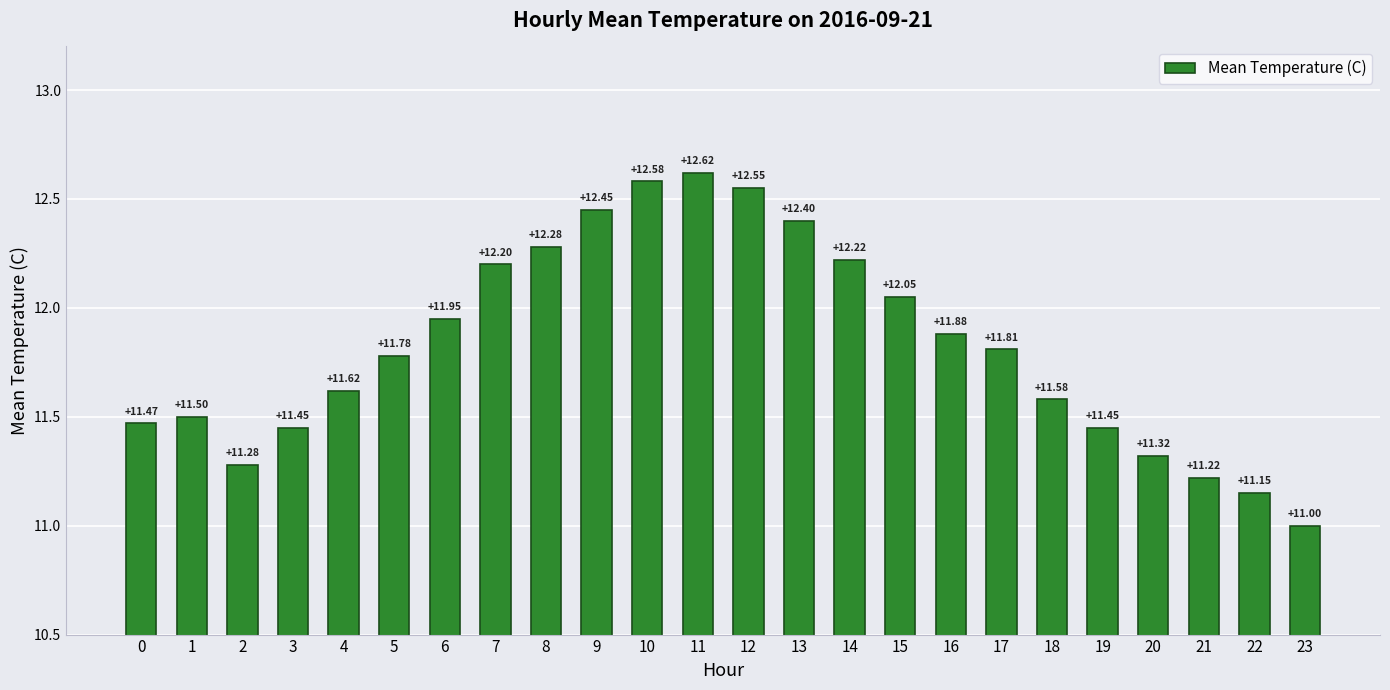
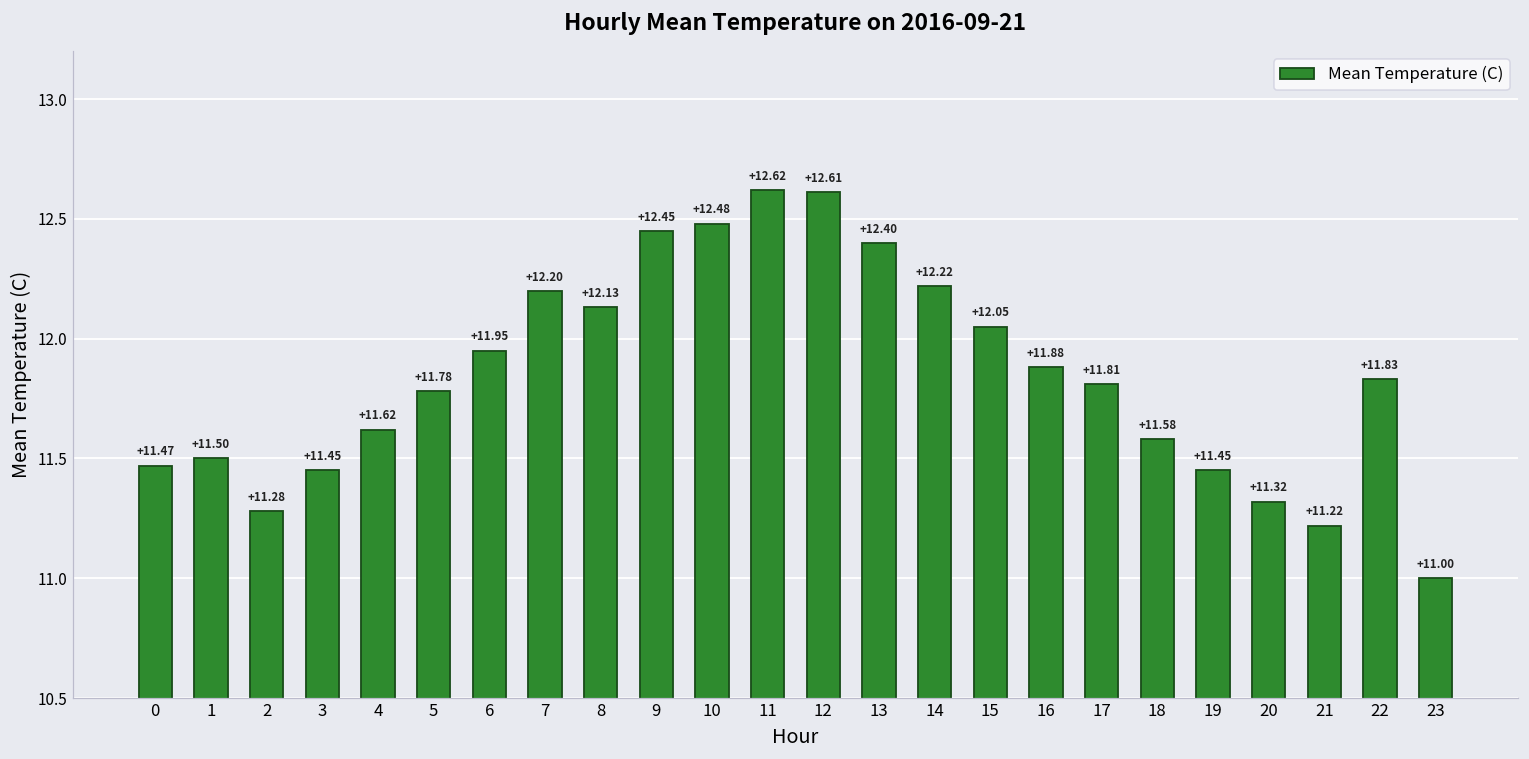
  {
    "0": "+11.47",
    "1": "+11.50",
    "2": "+11.28",
    "3": "+11.45",
    "4": "+11.62",
    "5": "+11.78",
    "6": "+11.95",
    "7": "+12.20",
-   "8": "+12.28",
+   "8": "+12.13",
    "9": "+12.45",
-   "10": "+12.58",
+   "10": "+12.48",
    "11": "+12.62",
-   "12": "+12.55",
+   "12": "+12.61",
    "13": "+12.40",
    "14": "+12.22",
    "15": "+12.05",
    "16": "+11.88",
    "17": "+11.81",
    "18": "+11.58",
    "19": "+11.45",
    "20": "+11.32",
    "21": "+11.22",
-   "22": "+11.15",
+   "22": "+11.83",
    "23": "+11.00"
  }
